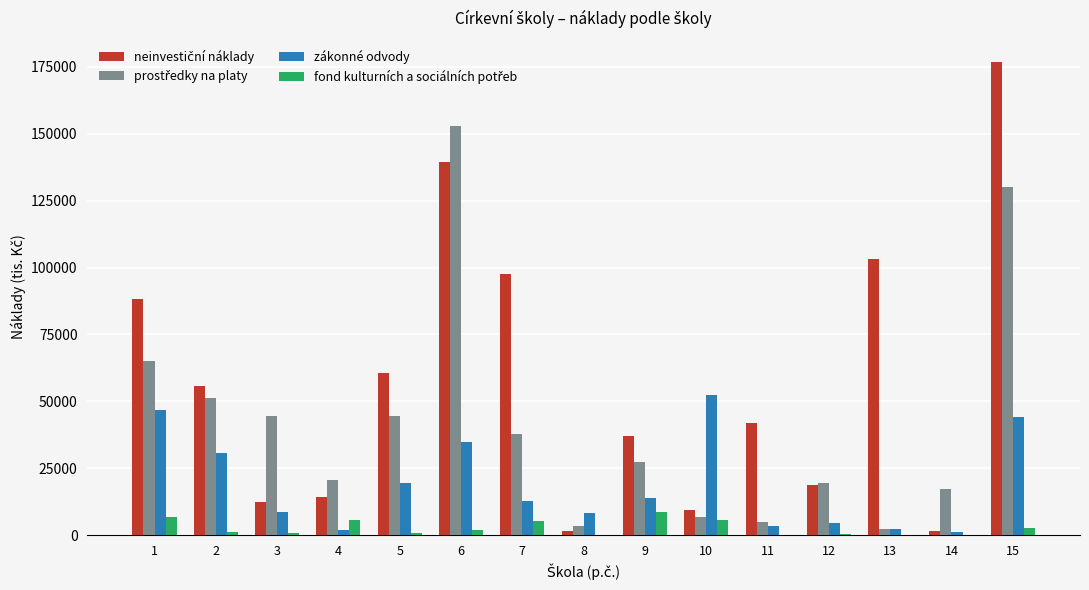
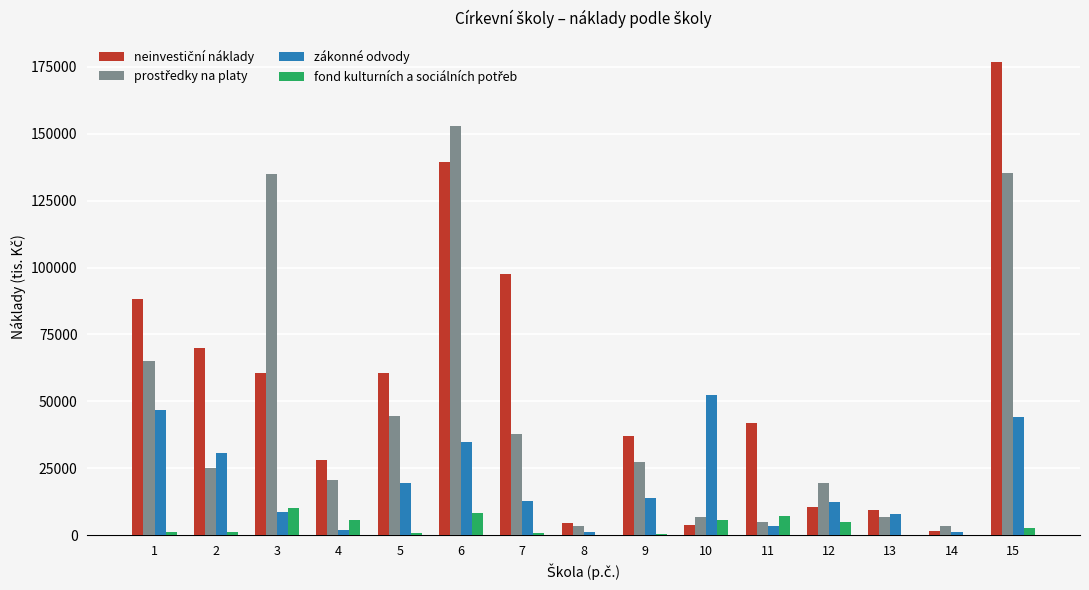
  {
    "neinvestiční náklady": {
      "1": 88000,
-     "2": 56000,
-     "3": 12000,
-     "4": 14000,
+     "2": 70000,
+     "3": 61000,
+     "4": 28000,
      "5": 61000,
      "6": 140000,
      "7": 97000,
-     "8": 2000,
+     "8": 5000,
      "9": 37000,
-     "10": 9000,
+     "10": 4000,
      "11": 42000,
-     "12": 19000,
-     "13": 103000,
+     "12": 10000,
+     "13": 9000,
      "14": 1000,
      "15": 177000
    },
    "prostředky na platy": {
      "1": 65000,
-     "2": 51000,
-     "3": 44000,
+     "2": 25000,
+     "3": 135000,
      "4": 21000,
      "5": 44000,
      "6": 153000,
      "7": 38000,
      "8": 3000,
      "9": 27000,
      "10": 7000,
      "11": 5000,
      "12": 19000,
-     "13": 2000,
-     "14": 17000,
-     "15": 130000
+     "13": 7000,
+     "14": 3000,
+     "15": 135000
    },
    "zákonné odvody": {
      "1": 47000,
      "2": 31000,
      "3": 9000,
      "4": 2000,
      "5": 20000,
      "6": 35000,
      "7": 13000,
-     "8": 8000,
+     "8": 1000,
      "9": 14000,
      "10": 53000,
      "11": 3000,
-     "12": 5000,
-     "13": 2000,
+     "12": 12000,
+     "13": 8000,
      "14": 1000,
      "15": 44000
    },
    "fond kulturních a sociálních potřeb": {
-     "1": 7000,
+     "1": 1000,
      "2": 1000,
-     "3": 1000,
+     "3": 10000,
      "4": 6000,
-     "6": 2000,
-     "7": 5000,
-     "9": 9000,
+     "6": 8000,
+     "7": 1000,
+     "9": 1000,
      "10": 6000,
-     "11": 0,
-     "12": 0,
+     "11": 7000,
+     "12": 5000,
      "15": 3000
    }
  }
